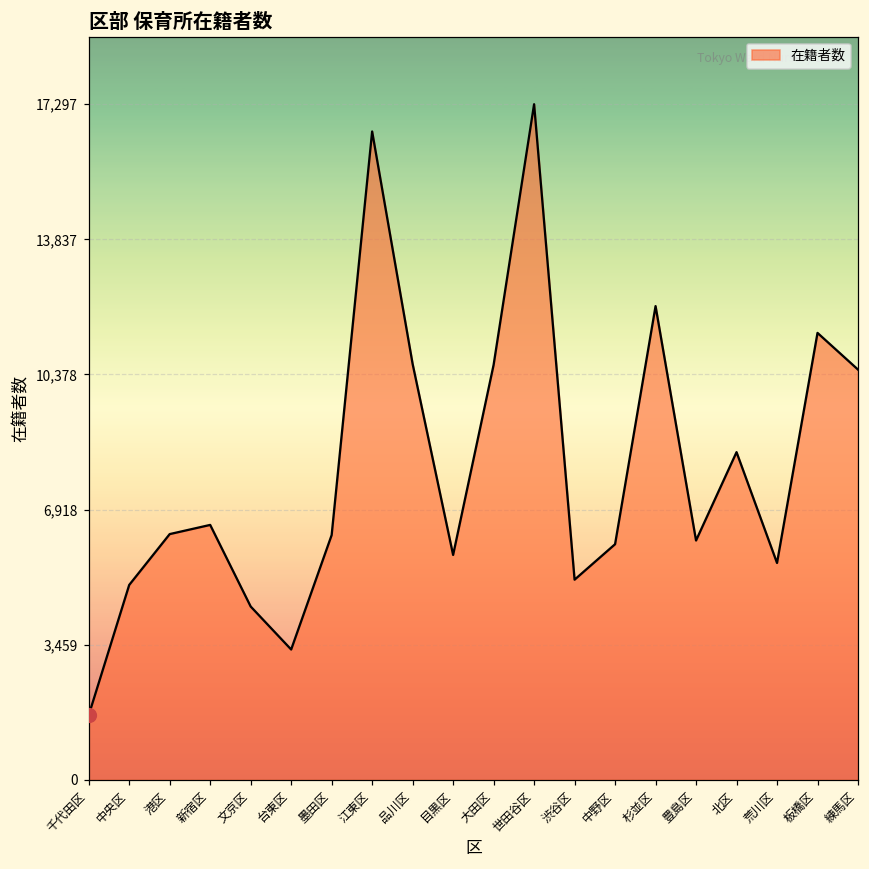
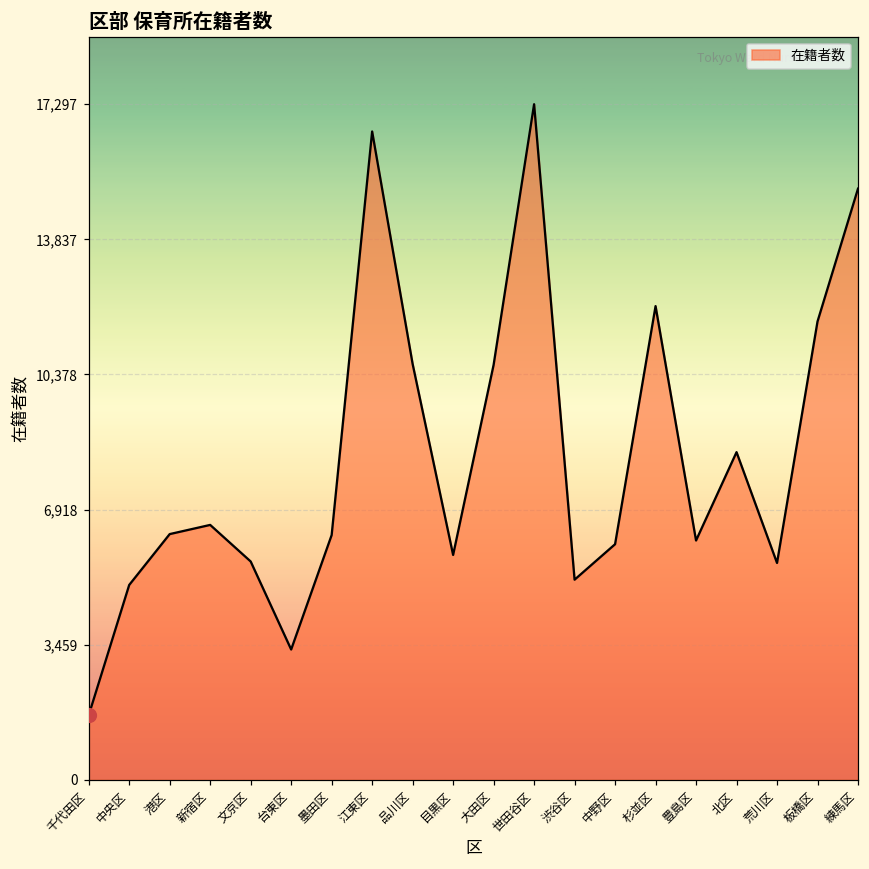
  {
    "在籍者数": {
      "中央区": "5,000",
      "港区": "6,300",
      "新宿区": "6,500",
-     "文京区": "4,400",
+     "文京区": "5,600",
      "台東区": "3,300",
      "墨田区": "6,300",
      "江東区": "16,600",
      "品川区": "10,600",
      "目黒区": "5,800",
      "大田区": "10,600",
      "世田谷区": "17,300",
      "渋谷区": "5,100",
      "中野区": "6,000",
      "杉並区": "12,100",
      "豊島区": "6,100",
      "北区": "8,400",
      "荒川区": "5,600",
-     "板橋区": "11,400",
-     "練馬区": "10,500"
+     "板橋区": "11,700",
+     "練馬区": "15,100"
    }
  }
